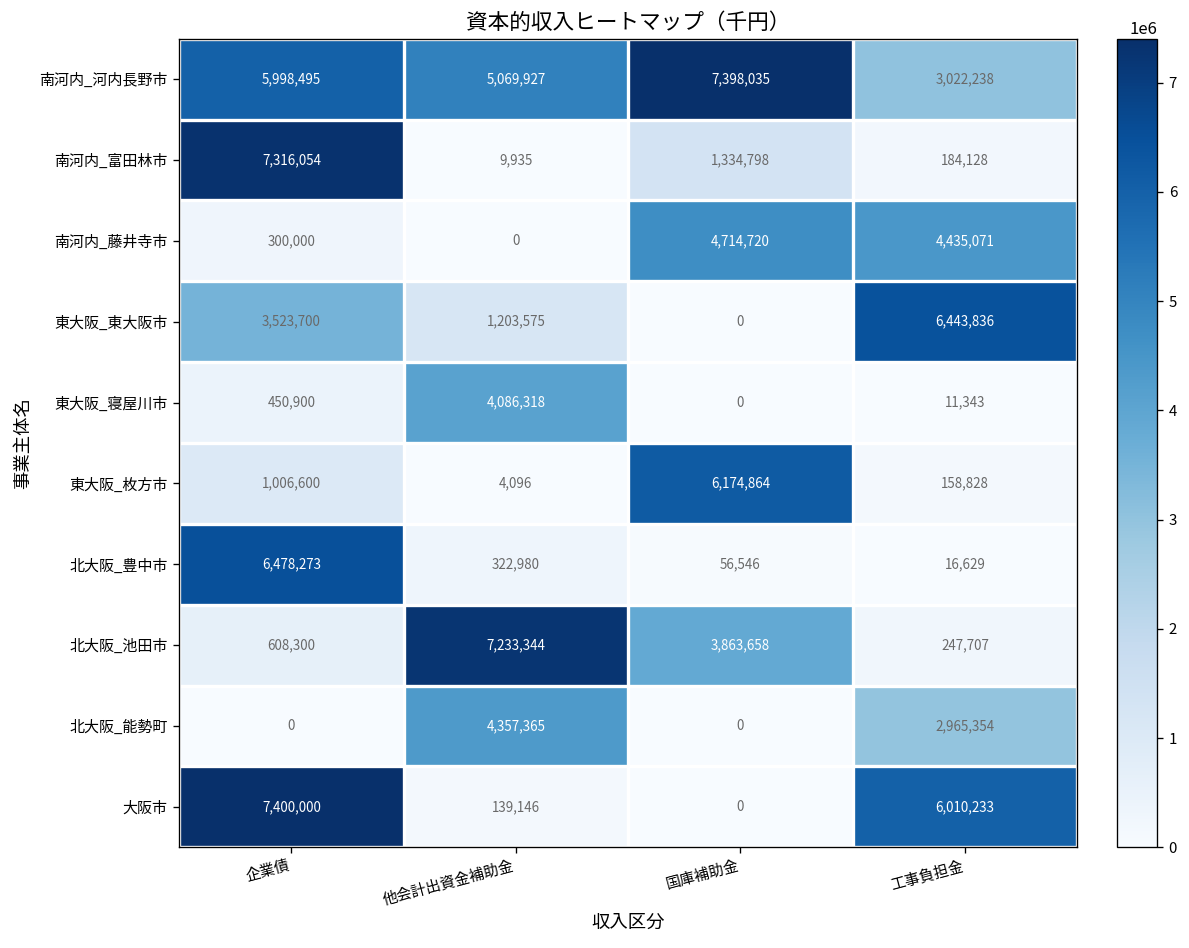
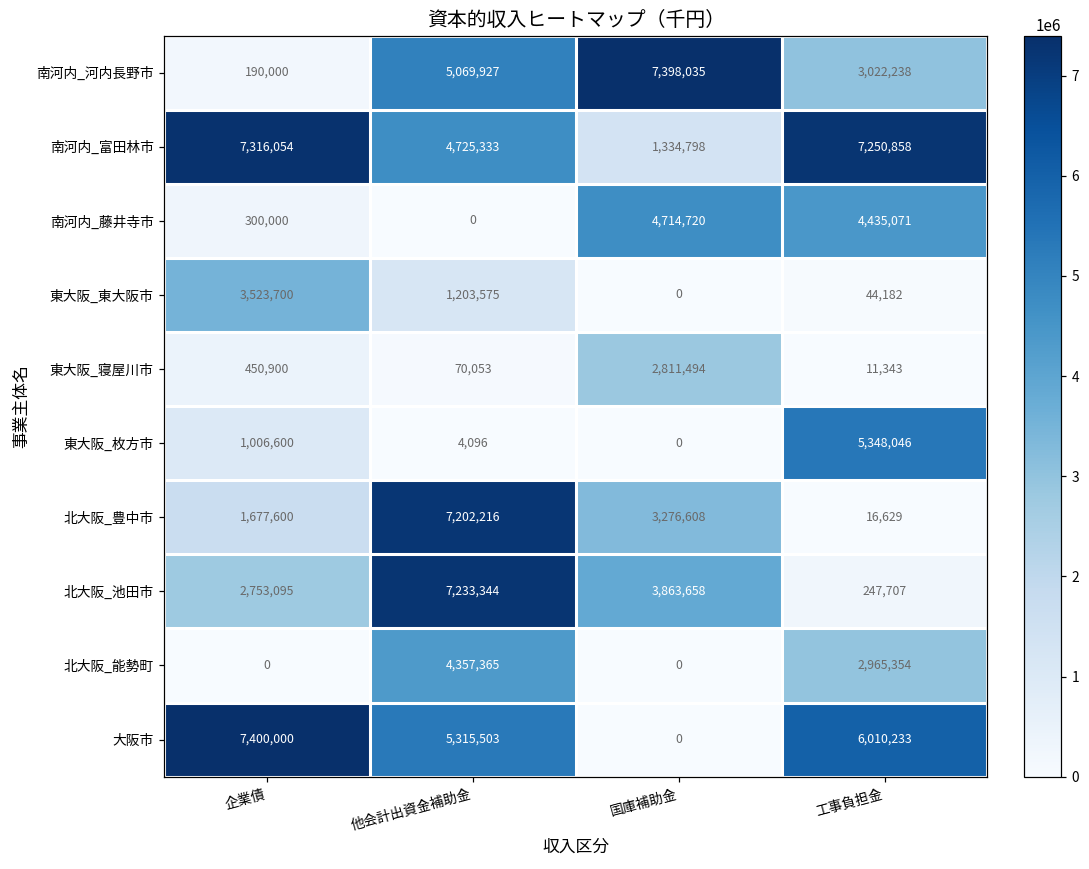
  {
    "南河内_河内長野市": {
-     "企業債": "5,998,495",
+     "企業債": "190,000",
      "他会計出資金補助金": "5,069,927",
      "国庫補助金": "7,398,035",
      "工事負担金": "3,022,238"
    },
    "南河内_富田林市": {
      "企業債": "7,316,054",
-     "他会計出資金補助金": "9,935",
+     "他会計出資金補助金": "4,725,333",
      "国庫補助金": "1,334,798",
-     "工事負担金": "184,128"
+     "工事負担金": "7,250,858"
    },
    "南河内_藤井寺市": {
      "企業債": "300,000",
      "他会計出資金補助金": "0",
      "国庫補助金": "4,714,720",
      "工事負担金": "4,435,071"
    },
    "東大阪_東大阪市": {
      "企業債": "3,523,700",
      "他会計出資金補助金": "1,203,575",
      "国庫補助金": "0",
-     "工事負担金": "6,443,836"
+     "工事負担金": "44,182"
    },
    "東大阪_寝屋川市": {
      "企業債": "450,900",
-     "他会計出資金補助金": "4,086,318",
-     "国庫補助金": "0",
+     "他会計出資金補助金": "70,053",
+     "国庫補助金": "2,811,494",
      "工事負担金": "11,343"
    },
    "東大阪_枚方市": {
      "企業債": "1,006,600",
      "他会計出資金補助金": "4,096",
-     "国庫補助金": "6,174,864",
-     "工事負担金": "158,828"
+     "国庫補助金": "0",
+     "工事負担金": "5,348,046"
    },
    "北大阪_豊中市": {
-     "企業債": "6,478,273",
-     "他会計出資金補助金": "322,980",
-     "国庫補助金": "56,546",
+     "企業債": "1,677,600",
+     "他会計出資金補助金": "7,202,216",
+     "国庫補助金": "3,276,608",
      "工事負担金": "16,629"
    },
    "北大阪_池田市": {
-     "企業債": "608,300",
+     "企業債": "2,753,095",
      "他会計出資金補助金": "7,233,344",
      "国庫補助金": "3,863,658",
      "工事負担金": "247,707"
    },
    "北大阪_能勢町": {
      "企業債": "0",
      "他会計出資金補助金": "4,357,365",
      "国庫補助金": "0",
      "工事負担金": "2,965,354"
    },
    "大阪市": {
      "企業債": "7,400,000",
-     "他会計出資金補助金": "139,146",
+     "他会計出資金補助金": "5,315,503",
      "国庫補助金": "0",
      "工事負担金": "6,010,233"
    }
  }
